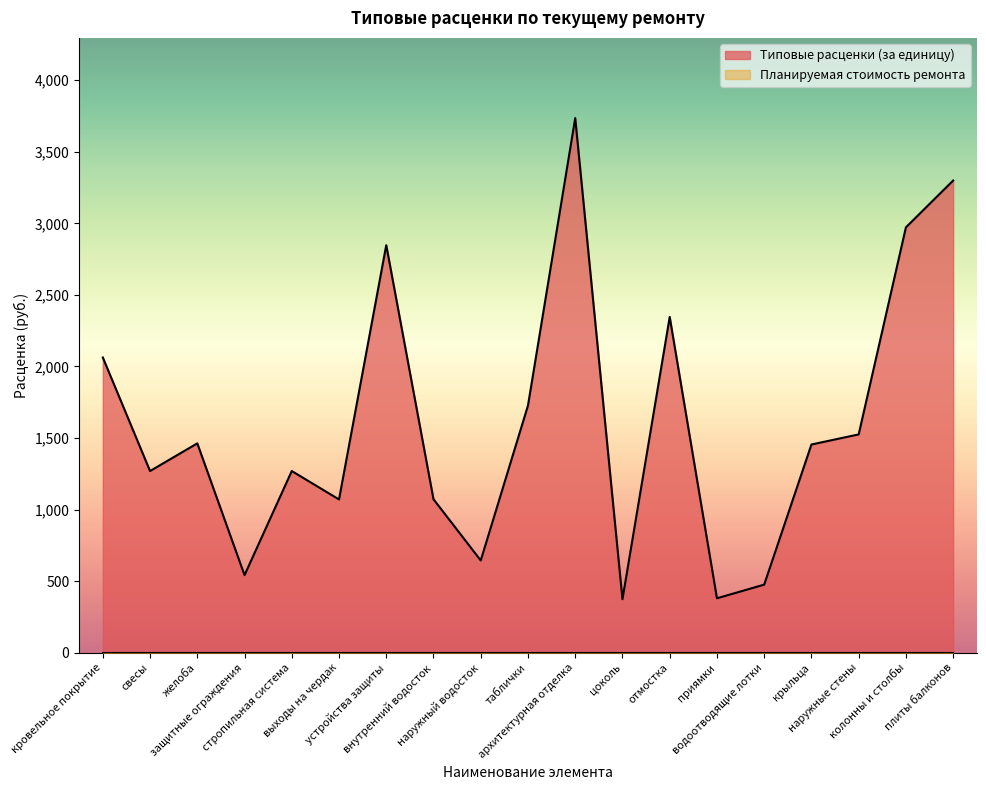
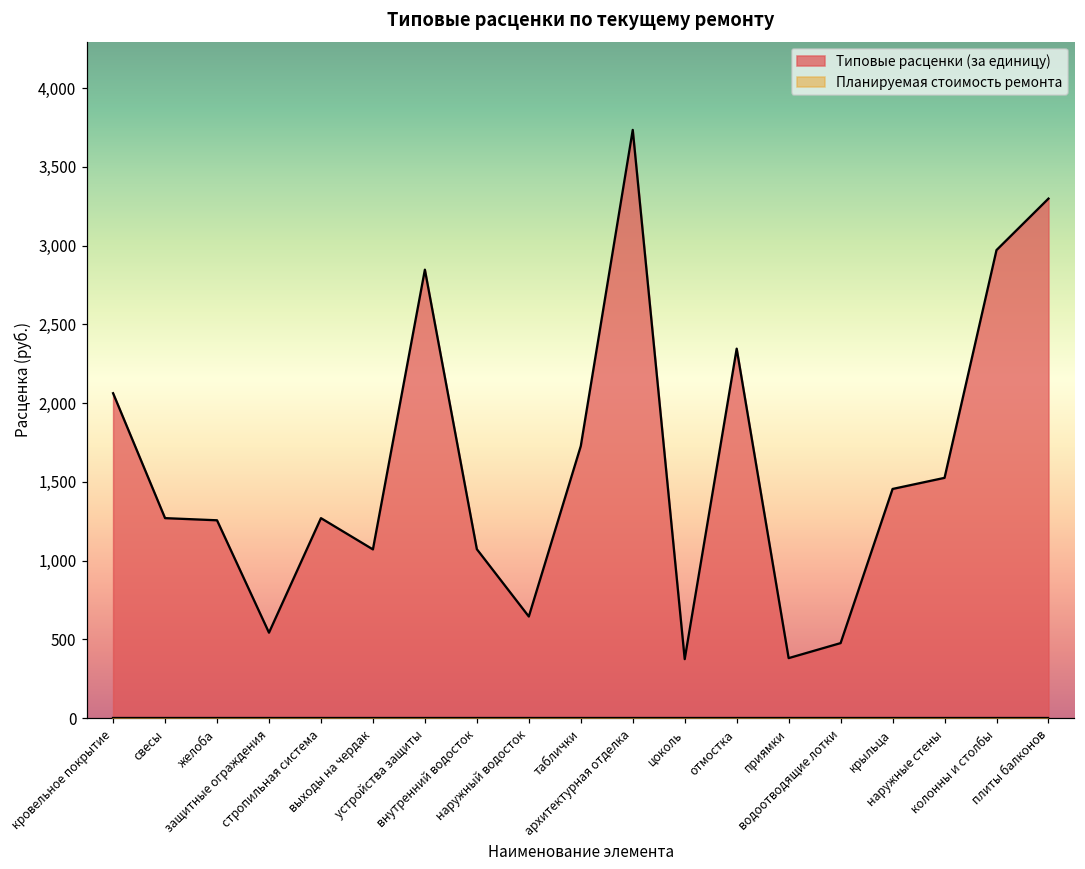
  {
    "Типовые расценки (за единицу)": {
      "кровельное покрытие": "2,060",
      "свесы": "1,270",
-     "желоба": "1,460",
+     "желоба": "1,260",
      "защитные ограждения": "540",
      "стропильная система": "1,270",
      "выходы на чердак": "1,070",
      "устройства защиты": "2,850",
      "внутренний водосток": "1,070",
      "наружный водосток": "640",
      "таблички": "1,730",
      "архитектурная отделка": "3,740",
      "цоколь": "370",
      "отмостка": "2,350",
      "приямки": "380",
      "водоотводящие лотки": "480",
      "крыльца": "1,450",
      "наружные стены": "1,530",
      "колонны и столбы": "2,970",
      "плиты балконов": "3,300"
    },
    "Планируемая стоимость ремонта": {
      "кровельное покрытие": "0",
      "свесы": "0",
      "желоба": "0",
      "защитные ограждения": "0",
      "стропильная система": "0",
      "выходы на чердак": "0",
      "устройства защиты": "0",
      "внутренний водосток": "0",
      "наружный водосток": "0",
      "таблички": "0",
      "архитектурная отделка": "0",
      "цоколь": "0",
      "отмостка": "0",
      "приямки": "0",
      "водоотводящие лотки": "0",
      "крыльца": "0",
      "наружные стены": "0",
      "колонны и столбы": "0",
      "плиты балконов": "0"
    }
  }
